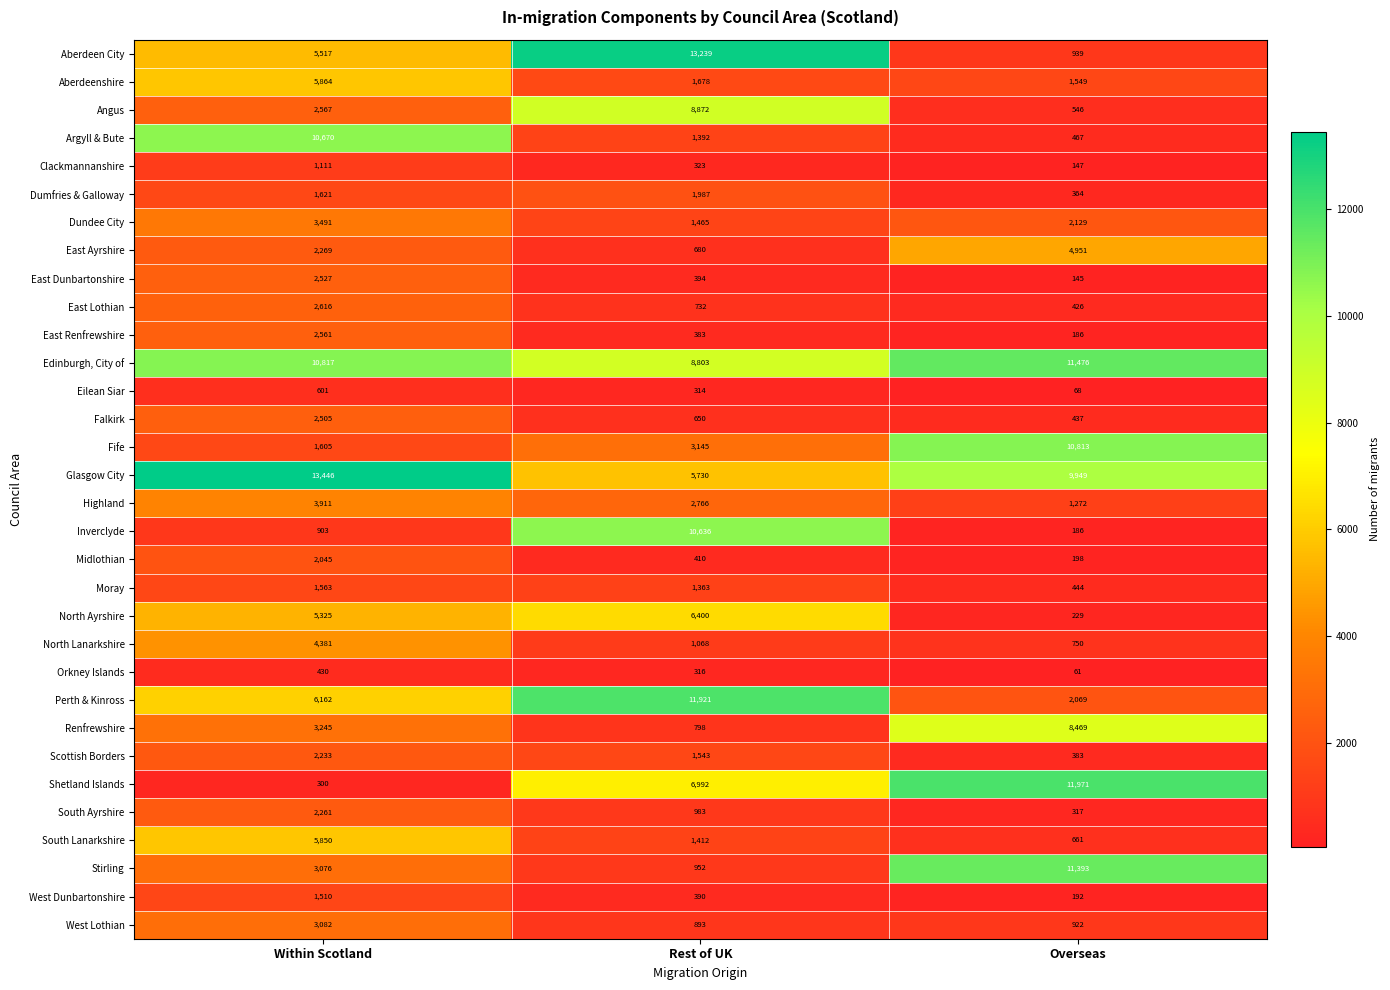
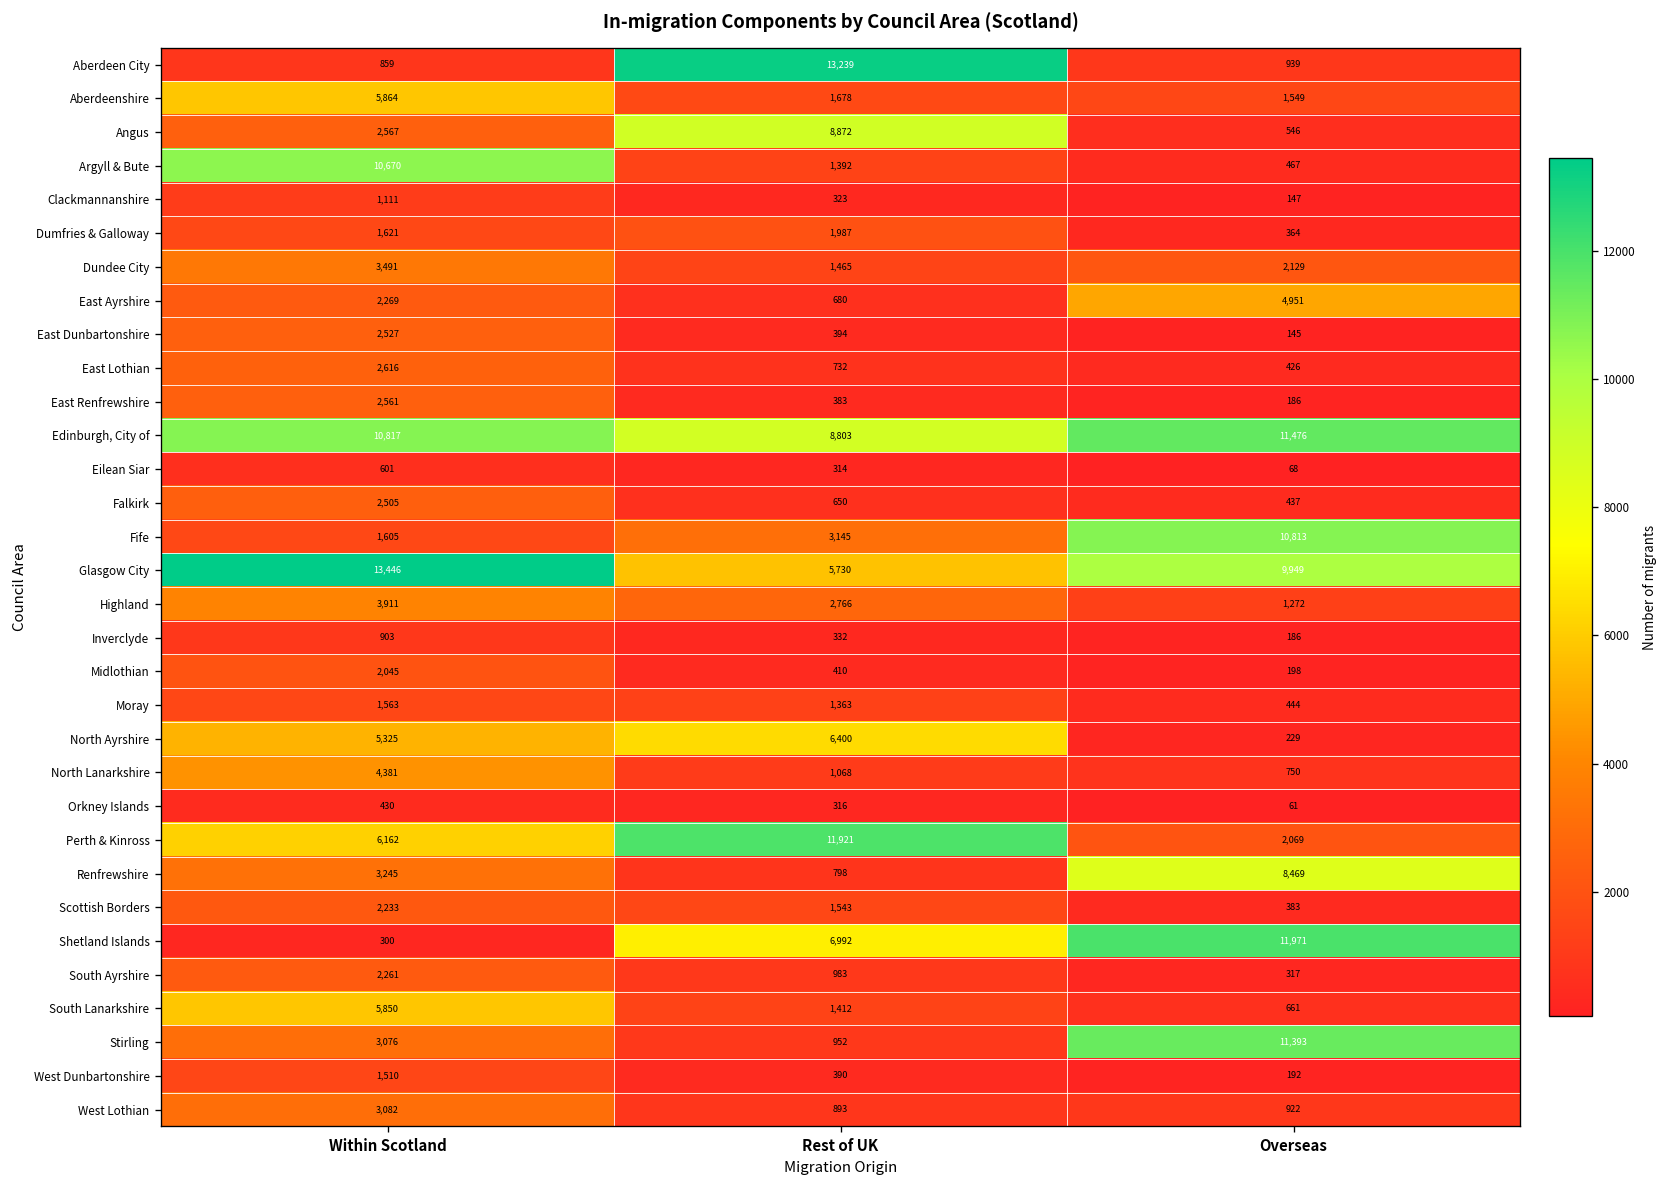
  {
    "Aberdeen City": {
-     "Within Scotland": "5,517",
+     "Within Scotland": "859",
      "Rest of UK": "13,239",
      "Overseas": "939"
    },
    "Aberdeenshire": {
      "Within Scotland": "5,864",
      "Rest of UK": "1,678",
      "Overseas": "1,549"
    },
    "Angus": {
      "Within Scotland": "2,567",
      "Rest of UK": "8,872",
      "Overseas": "546"
    },
    "Argyll & Bute": {
      "Within Scotland": "10,670",
      "Rest of UK": "1,392",
      "Overseas": "467"
    },
    "Clackmannanshire": {
      "Within Scotland": "1,111",
      "Rest of UK": "323",
      "Overseas": "147"
    },
    "Dumfries & Galloway": {
      "Within Scotland": "1,621",
      "Rest of UK": "1,987",
      "Overseas": "364"
    },
    "Dundee City": {
      "Within Scotland": "3,491",
      "Rest of UK": "1,465",
      "Overseas": "2,129"
    },
    "East Ayrshire": {
      "Within Scotland": "2,269",
      "Rest of UK": "680",
      "Overseas": "4,951"
    },
    "East Dunbartonshire": {
      "Within Scotland": "2,527",
      "Rest of UK": "394",
      "Overseas": "145"
    },
    "East Lothian": {
      "Within Scotland": "2,616",
      "Rest of UK": "732",
      "Overseas": "426"
    },
    "East Renfrewshire": {
      "Within Scotland": "2,561",
      "Rest of UK": "383",
      "Overseas": "186"
    },
    "Edinburgh, City of": {
      "Within Scotland": "10,817",
      "Rest of UK": "8,803",
      "Overseas": "11,476"
    },
    "Eilean Siar": {
      "Within Scotland": "601",
      "Rest of UK": "314",
      "Overseas": "68"
    },
    "Falkirk": {
      "Within Scotland": "2,505",
      "Rest of UK": "650",
      "Overseas": "437"
    },
    "Fife": {
      "Within Scotland": "1,605",
      "Rest of UK": "3,145",
      "Overseas": "10,813"
    },
    "Glasgow City": {
      "Within Scotland": "13,446",
      "Rest of UK": "5,730",
      "Overseas": "9,949"
    },
    "Highland": {
      "Within Scotland": "3,911",
      "Rest of UK": "2,766",
      "Overseas": "1,272"
    },
    "Inverclyde": {
      "Within Scotland": "903",
-     "Rest of UK": "10,636",
+     "Rest of UK": "332",
      "Overseas": "186"
    },
    "Midlothian": {
      "Within Scotland": "2,045",
      "Rest of UK": "410",
      "Overseas": "198"
    },
    "Moray": {
      "Within Scotland": "1,563",
      "Rest of UK": "1,363",
      "Overseas": "444"
    },
    "North Ayrshire": {
      "Within Scotland": "5,325",
      "Rest of UK": "6,400",
      "Overseas": "229"
    },
    "North Lanarkshire": {
      "Within Scotland": "4,381",
      "Rest of UK": "1,068",
      "Overseas": "750"
    },
    "Orkney Islands": {
      "Within Scotland": "430",
      "Rest of UK": "316",
      "Overseas": "61"
    },
    "Perth & Kinross": {
      "Within Scotland": "6,162",
      "Rest of UK": "11,921",
      "Overseas": "2,069"
    },
    "Renfrewshire": {
      "Within Scotland": "3,245",
      "Rest of UK": "798",
      "Overseas": "8,469"
    },
    "Scottish Borders": {
      "Within Scotland": "2,233",
      "Rest of UK": "1,543",
      "Overseas": "383"
    },
    "Shetland Islands": {
      "Within Scotland": "300",
      "Rest of UK": "6,992",
      "Overseas": "11,971"
    },
    "South Ayrshire": {
      "Within Scotland": "2,261",
      "Rest of UK": "983",
      "Overseas": "317"
    },
    "South Lanarkshire": {
      "Within Scotland": "5,850",
      "Rest of UK": "1,412",
      "Overseas": "661"
    },
    "Stirling": {
      "Within Scotland": "3,076",
      "Rest of UK": "952",
      "Overseas": "11,393"
    },
    "West Dunbartonshire": {
      "Within Scotland": "1,510",
      "Rest of UK": "390",
      "Overseas": "192"
    },
    "West Lothian": {
      "Within Scotland": "3,082",
      "Rest of UK": "893",
      "Overseas": "922"
    }
  }
